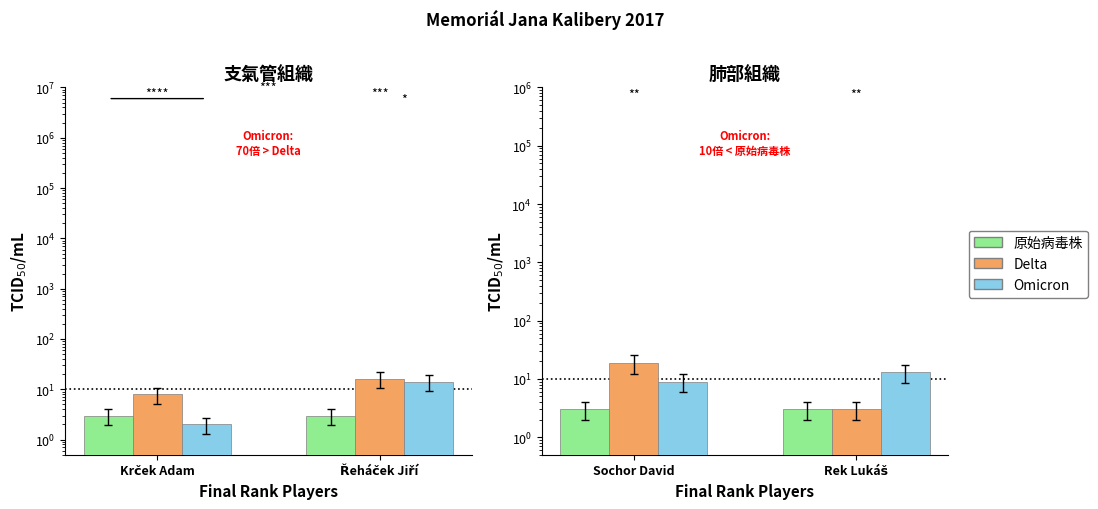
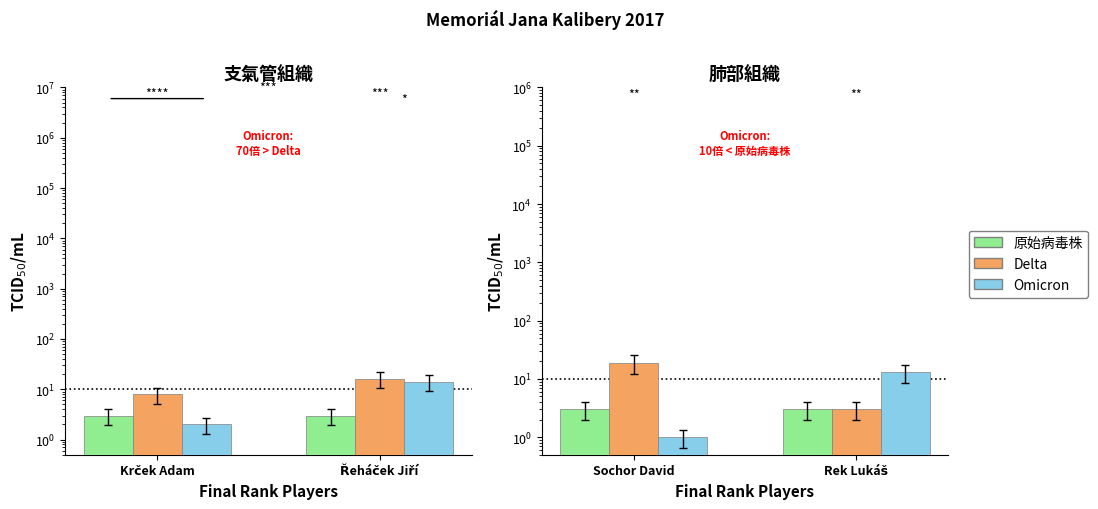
  {
    "支氣管組織": {
      "原始病毒株": {
        "Krček Adam": 3,
        "Řeháček Jiří": 3
      },
      "Delta": {
        "Krček Adam": 8,
        "Řeháček Jiří": 16
      },
      "Omicron": {
        "Krček Adam": 2.0,
        "Řeháček Jiří": 14
      }
    },
    "肺部組織": {
      "原始病毒株": {
        "Sochor David": 3,
        "Rek Lukáš": 3
      },
      "Delta": {
        "Sochor David": 19,
        "Rek Lukáš": 3
      },
      "Omicron": {
-       "Sochor David": 9,
+       "Sochor David": 1,
        "Rek Lukáš": 13
      }
    }
  }
